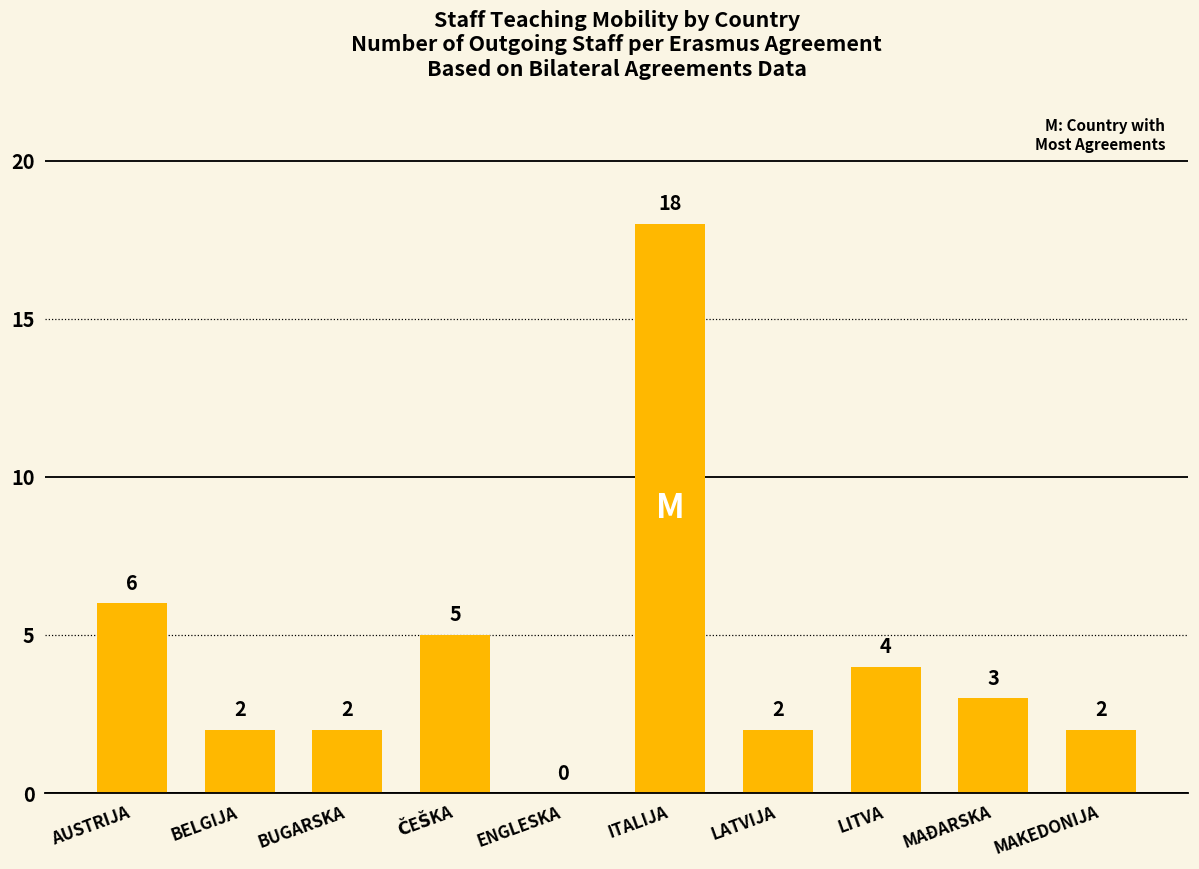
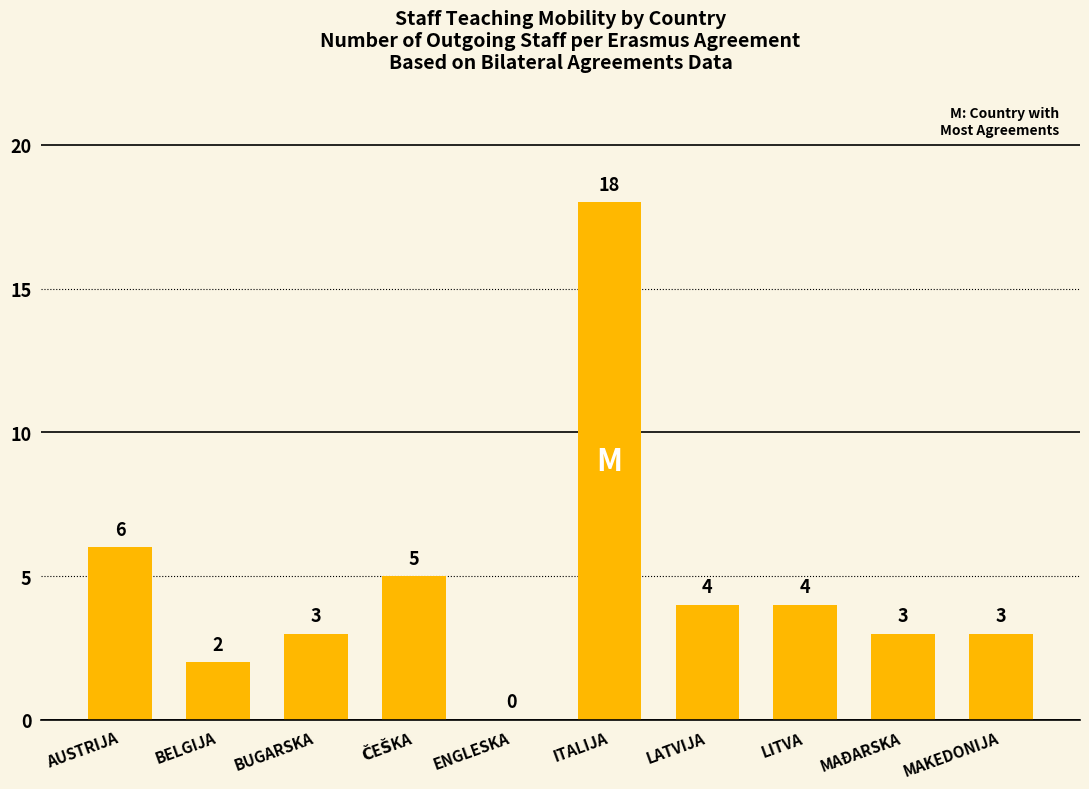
  {
    "AUSTRIJA": 6,
    "BELGIJA": 2,
-   "BUGARSKA": 2,
+   "BUGARSKA": 3,
    "ČEŠKA": 5,
    "ENGLESKA": 0,
    "ITALIJA": 18,
-   "LATVIJA": 2,
+   "LATVIJA": 4,
    "LITVA": 4,
    "MAĐARSKA": 3,
-   "MAKEDONIJA": 2
+   "MAKEDONIJA": 3
  }
